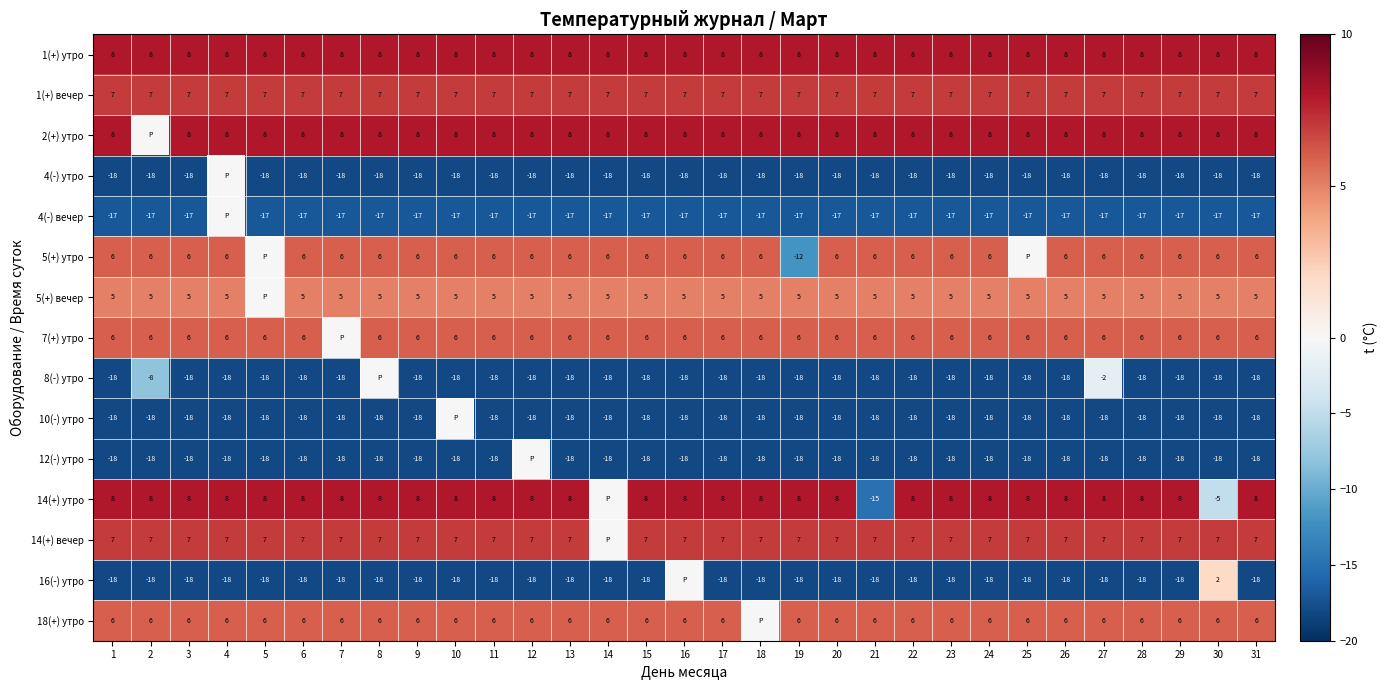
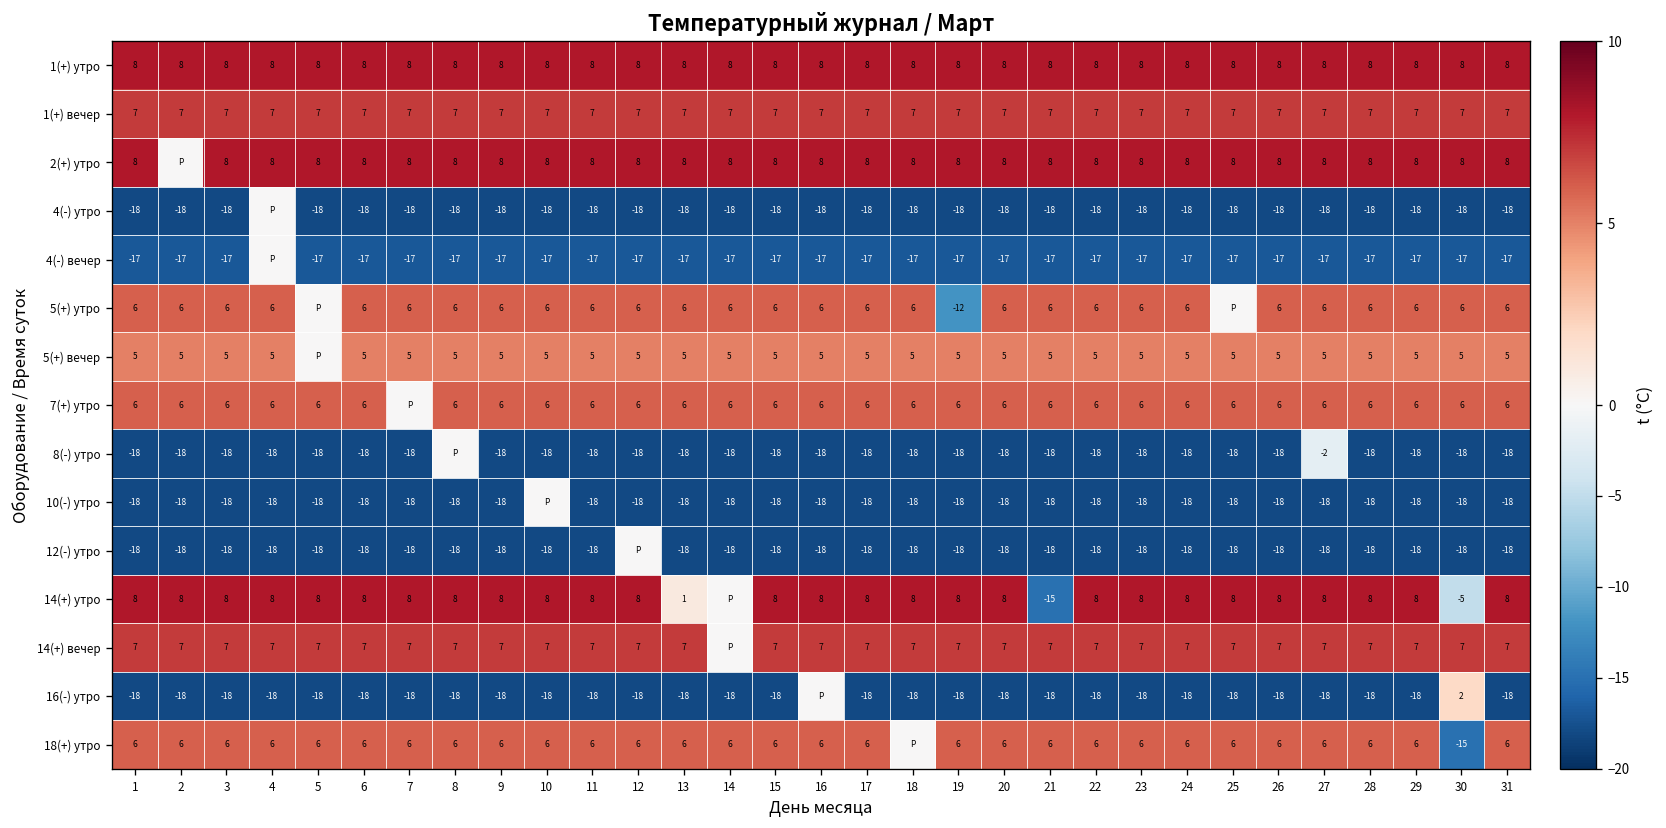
  {
    "8(-) утро": {
      "1": -18,
-     "2": -8,
+     "2": -18,
      "3": -18,
      "4": -18,
      "5": -18,
      "6": -18,
      "7": -18,
      "9": -18,
      "10": -18,
      "11": -18,
      "12": -18,
      "13": -18,
      "14": -18,
      "15": -18,
      "16": -18,
      "17": -18,
      "18": -18,
      "19": -18,
      "20": -18,
      "21": -18,
      "22": -18,
      "23": -18,
      "24": -18,
      "25": -18,
      "26": -18,
      "27": -2,
      "28": -18,
      "29": -18,
      "30": -18,
      "31": -18
    },
    "14(+) утро": {
      "1": 8,
      "2": 8,
      "3": 8,
      "4": 8,
      "5": 8,
      "6": 8,
      "7": 8,
      "8": 8,
      "9": 8,
      "10": 8,
      "11": 8,
      "12": 8,
-     "13": 8,
+     "13": 1,
      "15": 8,
      "16": 8,
      "17": 8,
      "18": 8,
      "19": 8,
      "20": 8,
      "21": -15,
      "22": 8,
      "23": 8,
      "24": 8,
      "25": 8,
      "26": 8,
      "27": 8,
      "28": 8,
      "29": 8,
      "30": -5,
      "31": 8
    },
    "18(+) утро": {
      "1": 6,
      "2": 6,
      "3": 6,
      "4": 6,
      "5": 6,
      "6": 6,
      "7": 6,
      "8": 6,
      "9": 6,
      "10": 6,
      "11": 6,
      "12": 6,
      "13": 6,
      "14": 6,
      "15": 6,
      "16": 6,
      "17": 6,
      "19": 6,
      "20": 6,
      "21": 6,
      "22": 6,
      "23": 6,
      "24": 6,
      "25": 6,
      "26": 6,
      "27": 6,
      "28": 6,
      "29": 6,
-     "30": 6,
+     "30": -15,
      "31": 6
    }
  }
